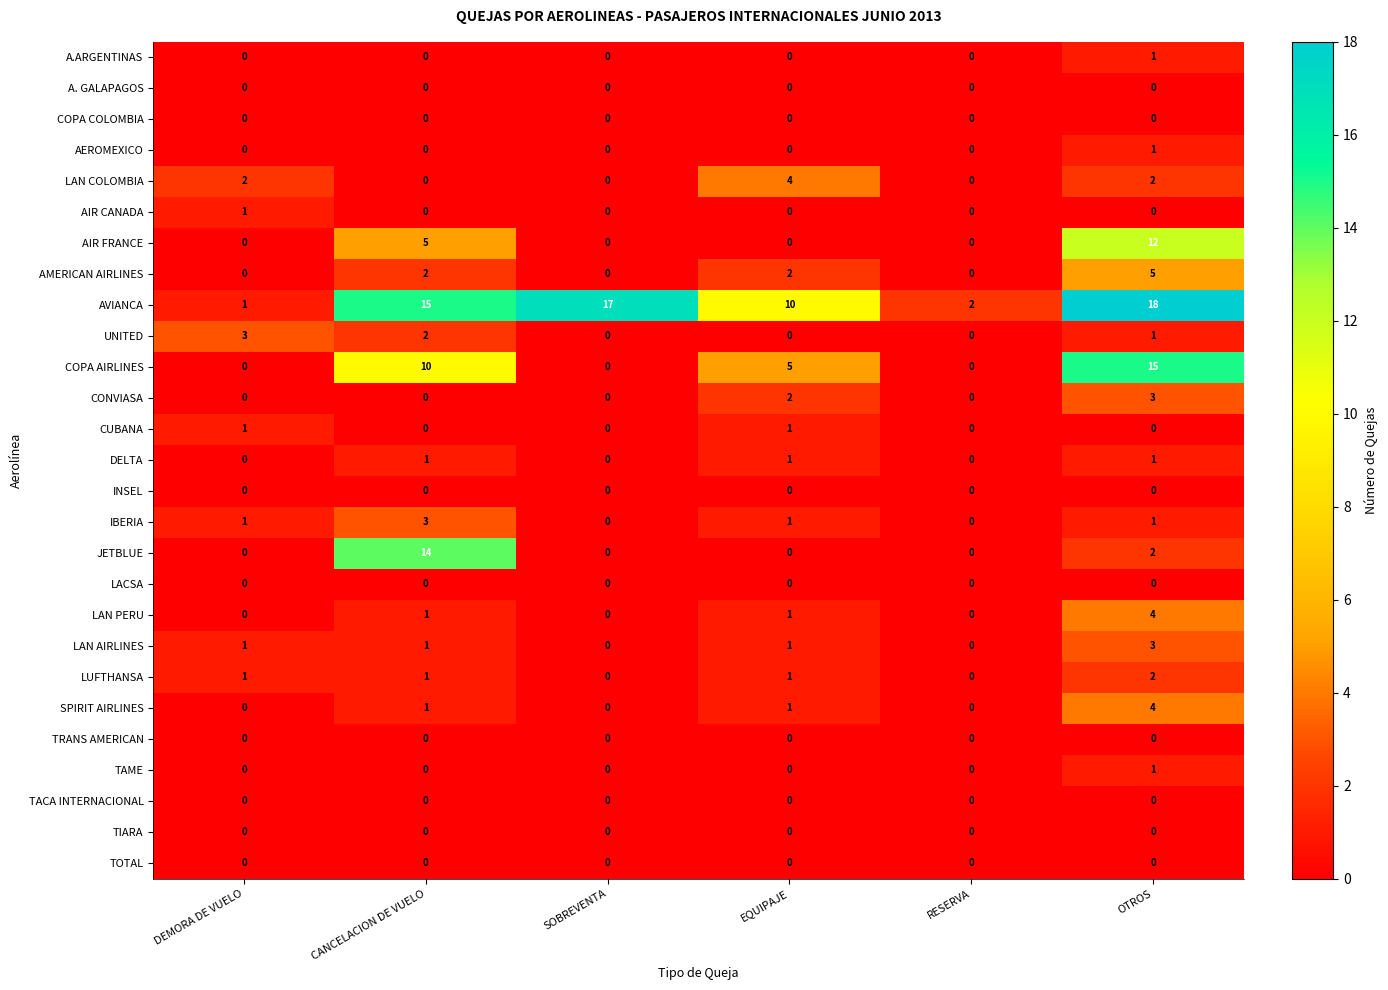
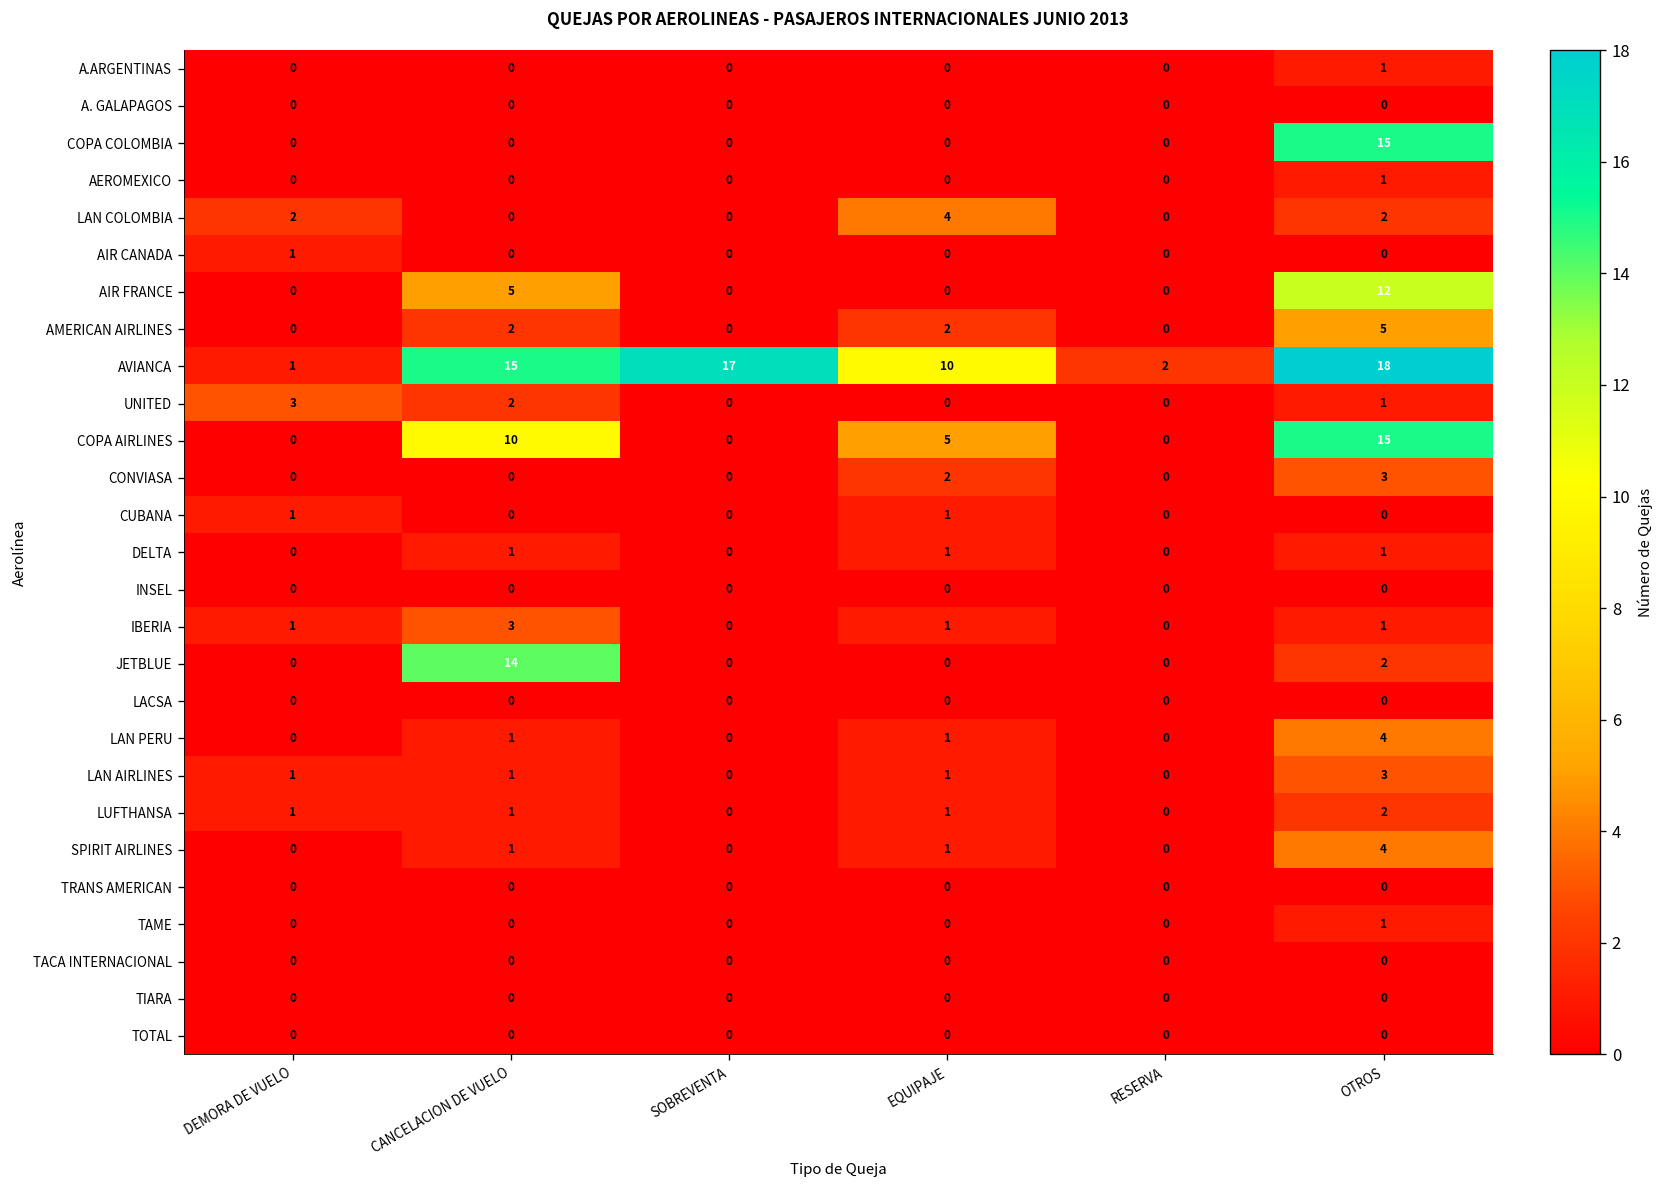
  {
    "A.ARGENTINAS": {
      "DEMORA DE VUELO": 0,
      "CANCELACION DE VUELO": 0,
      "SOBREVENTA": 0,
      "EQUIPAJE": 0,
      "RESERVA": 0,
      "OTROS": 1
    },
    "A. GALAPAGOS": {
      "DEMORA DE VUELO": 0,
      "CANCELACION DE VUELO": 0,
      "SOBREVENTA": 0,
      "EQUIPAJE": 0,
      "RESERVA": 0,
      "OTROS": 0
    },
    "COPA COLOMBIA": {
      "DEMORA DE VUELO": 0,
      "CANCELACION DE VUELO": 0,
      "SOBREVENTA": 0,
      "EQUIPAJE": 0,
      "RESERVA": 0,
-     "OTROS": 0
+     "OTROS": 15
    },
    "AEROMEXICO": {
      "DEMORA DE VUELO": 0,
      "CANCELACION DE VUELO": 0,
      "SOBREVENTA": 0,
      "EQUIPAJE": 0,
      "RESERVA": 0,
      "OTROS": 1
    },
    "LAN COLOMBIA": {
      "DEMORA DE VUELO": 2,
      "CANCELACION DE VUELO": 0,
      "SOBREVENTA": 0,
      "EQUIPAJE": 4,
      "RESERVA": 0,
      "OTROS": 2
    },
    "AIR CANADA": {
      "DEMORA DE VUELO": 1,
      "CANCELACION DE VUELO": 0,
      "SOBREVENTA": 0,
      "EQUIPAJE": 0,
      "RESERVA": 0,
      "OTROS": 0
    },
    "AIR FRANCE": {
      "DEMORA DE VUELO": 0,
      "CANCELACION DE VUELO": 5,
      "SOBREVENTA": 0,
      "EQUIPAJE": 0,
      "RESERVA": 0,
      "OTROS": 12
    },
    "AMERICAN AIRLINES": {
      "DEMORA DE VUELO": 0,
      "CANCELACION DE VUELO": 2,
      "SOBREVENTA": 0,
      "EQUIPAJE": 2,
      "RESERVA": 0,
      "OTROS": 5
    },
    "AVIANCA": {
      "DEMORA DE VUELO": 1,
      "CANCELACION DE VUELO": 15,
      "SOBREVENTA": 17,
      "EQUIPAJE": 10,
      "RESERVA": 2,
      "OTROS": 18
    },
    "UNITED": {
      "DEMORA DE VUELO": 3,
      "CANCELACION DE VUELO": 2,
      "SOBREVENTA": 0,
      "EQUIPAJE": 0,
      "RESERVA": 0,
      "OTROS": 1
    },
    "COPA AIRLINES": {
      "DEMORA DE VUELO": 0,
      "CANCELACION DE VUELO": 10,
      "SOBREVENTA": 0,
      "EQUIPAJE": 5,
      "RESERVA": 0,
      "OTROS": 15
    },
    "CONVIASA": {
      "DEMORA DE VUELO": 0,
      "CANCELACION DE VUELO": 0,
      "SOBREVENTA": 0,
      "EQUIPAJE": 2,
      "RESERVA": 0,
      "OTROS": 3
    },
    "CUBANA": {
      "DEMORA DE VUELO": 1,
      "CANCELACION DE VUELO": 0,
      "SOBREVENTA": 0,
      "EQUIPAJE": 1,
      "RESERVA": 0,
      "OTROS": 0
    },
    "DELTA": {
      "DEMORA DE VUELO": 0,
      "CANCELACION DE VUELO": 1,
      "SOBREVENTA": 0,
      "EQUIPAJE": 1,
      "RESERVA": 0,
      "OTROS": 1
    },
    "INSEL": {
      "DEMORA DE VUELO": 0,
      "CANCELACION DE VUELO": 0,
      "SOBREVENTA": 0,
      "EQUIPAJE": 0,
      "RESERVA": 0,
      "OTROS": 0
    },
    "IBERIA": {
      "DEMORA DE VUELO": 1,
      "CANCELACION DE VUELO": 3,
      "SOBREVENTA": 0,
      "EQUIPAJE": 1,
      "RESERVA": 0,
      "OTROS": 1
    },
    "JETBLUE": {
      "DEMORA DE VUELO": 0,
      "CANCELACION DE VUELO": 14,
      "SOBREVENTA": 0,
      "EQUIPAJE": 0,
      "RESERVA": 0,
      "OTROS": 2
    },
    "LACSA": {
      "DEMORA DE VUELO": 0,
      "CANCELACION DE VUELO": 0,
      "SOBREVENTA": 0,
      "EQUIPAJE": 0,
      "RESERVA": 0,
      "OTROS": 0
    },
    "LAN PERU": {
      "DEMORA DE VUELO": 0,
      "CANCELACION DE VUELO": 1,
      "SOBREVENTA": 0,
      "EQUIPAJE": 1,
      "RESERVA": 0,
      "OTROS": 4
    },
    "LAN AIRLINES": {
      "DEMORA DE VUELO": 1,
      "CANCELACION DE VUELO": 1,
      "SOBREVENTA": 0,
      "EQUIPAJE": 1,
      "RESERVA": 0,
      "OTROS": 3
    },
    "LUFTHANSA": {
      "DEMORA DE VUELO": 1,
      "CANCELACION DE VUELO": 1,
      "SOBREVENTA": 0,
      "EQUIPAJE": 1,
      "RESERVA": 0,
      "OTROS": 2
    },
    "SPIRIT AIRLINES": {
      "DEMORA DE VUELO": 0,
      "CANCELACION DE VUELO": 1,
      "SOBREVENTA": 0,
      "EQUIPAJE": 1,
      "RESERVA": 0,
      "OTROS": 4
    },
    "TRANS AMERICAN": {
      "DEMORA DE VUELO": 0,
      "CANCELACION DE VUELO": 0,
      "SOBREVENTA": 0,
      "EQUIPAJE": 0,
      "RESERVA": 0,
      "OTROS": 0
    },
    "TAME": {
      "DEMORA DE VUELO": 0,
      "CANCELACION DE VUELO": 0,
      "SOBREVENTA": 0,
      "EQUIPAJE": 0,
      "RESERVA": 0,
      "OTROS": 1
    },
    "TACA INTERNACIONAL": {
      "DEMORA DE VUELO": 0,
      "CANCELACION DE VUELO": 0,
      "SOBREVENTA": 0,
      "EQUIPAJE": 0,
      "RESERVA": 0,
      "OTROS": 0
    },
    "TIARA": {
      "DEMORA DE VUELO": 0,
      "CANCELACION DE VUELO": 0,
      "SOBREVENTA": 0,
      "EQUIPAJE": 0,
      "RESERVA": 0,
      "OTROS": 0
    },
    "TOTAL": {
      "DEMORA DE VUELO": 0,
      "CANCELACION DE VUELO": 0,
      "SOBREVENTA": 0,
      "EQUIPAJE": 0,
      "RESERVA": 0,
      "OTROS": 0
    }
  }
